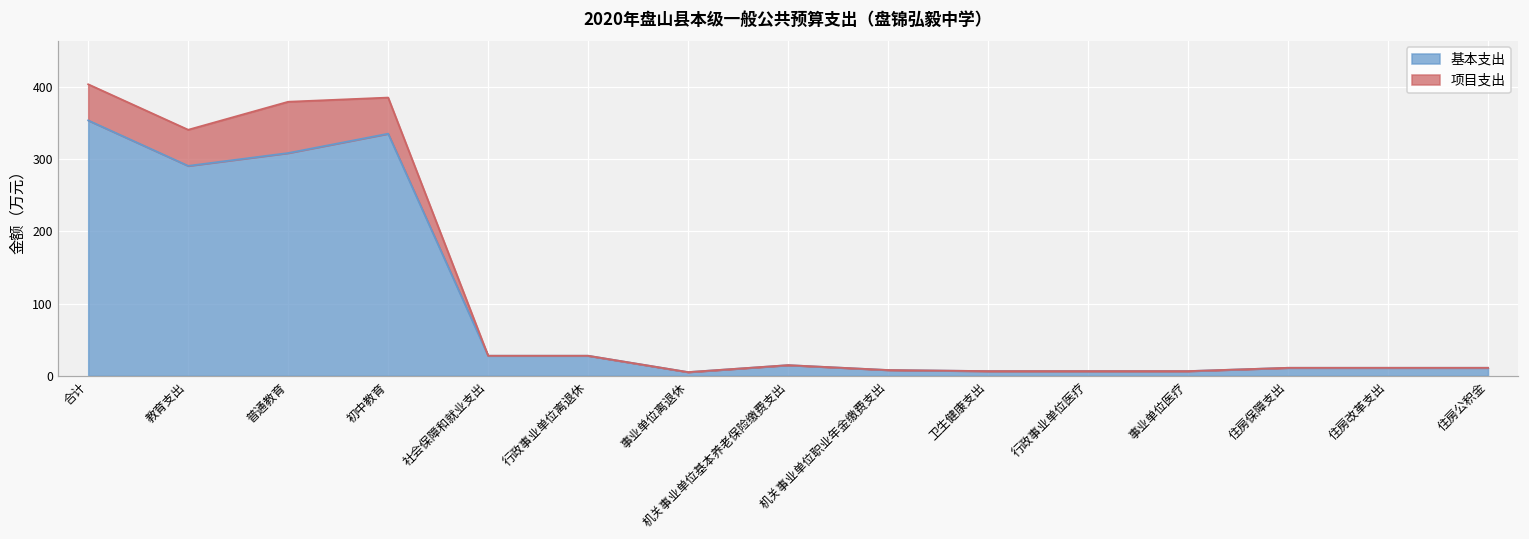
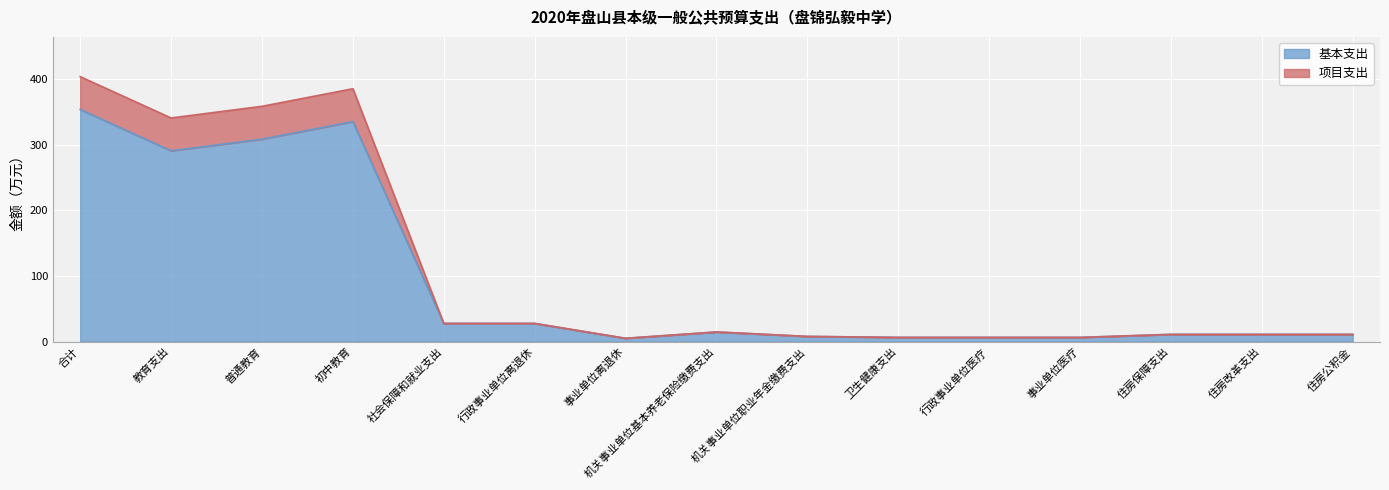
  {
    "基本支出": {
      "合计": 350,
      "教育支出": 290,
      "普通教育": 310,
      "初中教育": 340
    },
    "项目支出": {
      "合计": 50,
      "教育支出": 50,
-     "普通教育": 70,
+     "普通教育": 50,
      "初中教育": 50
    }
  }
